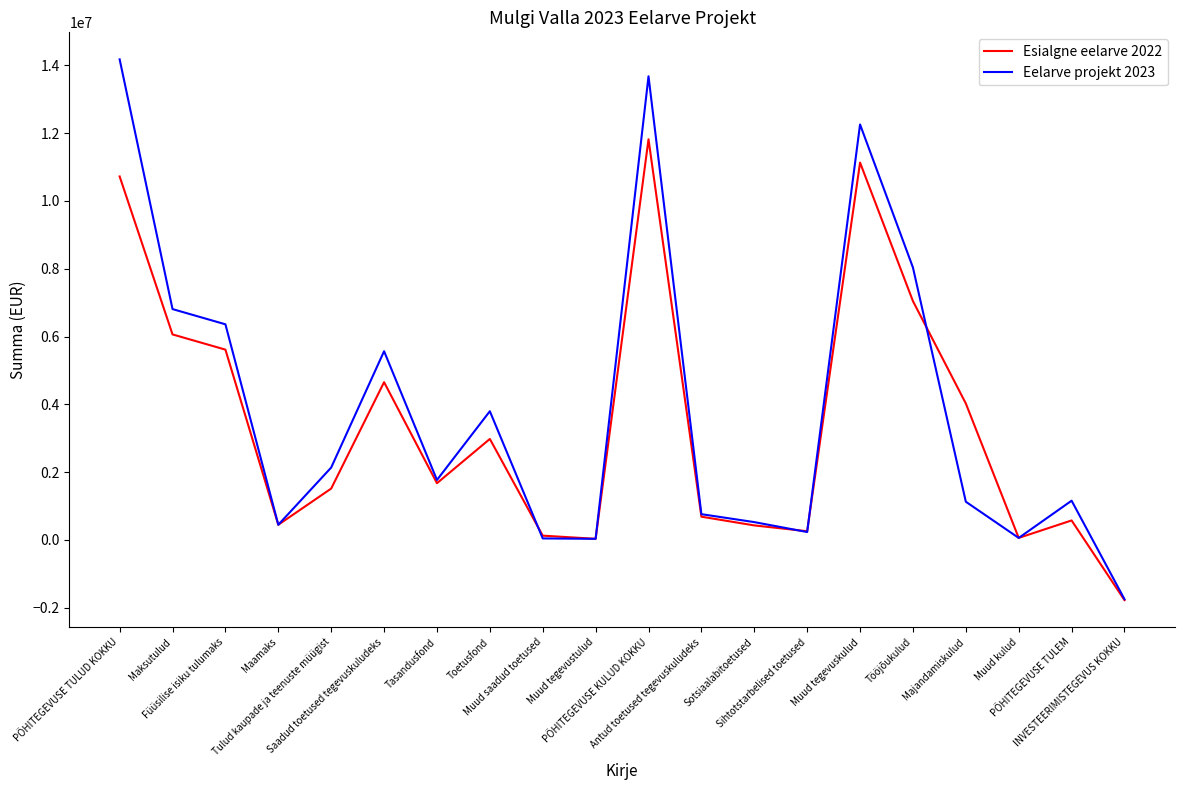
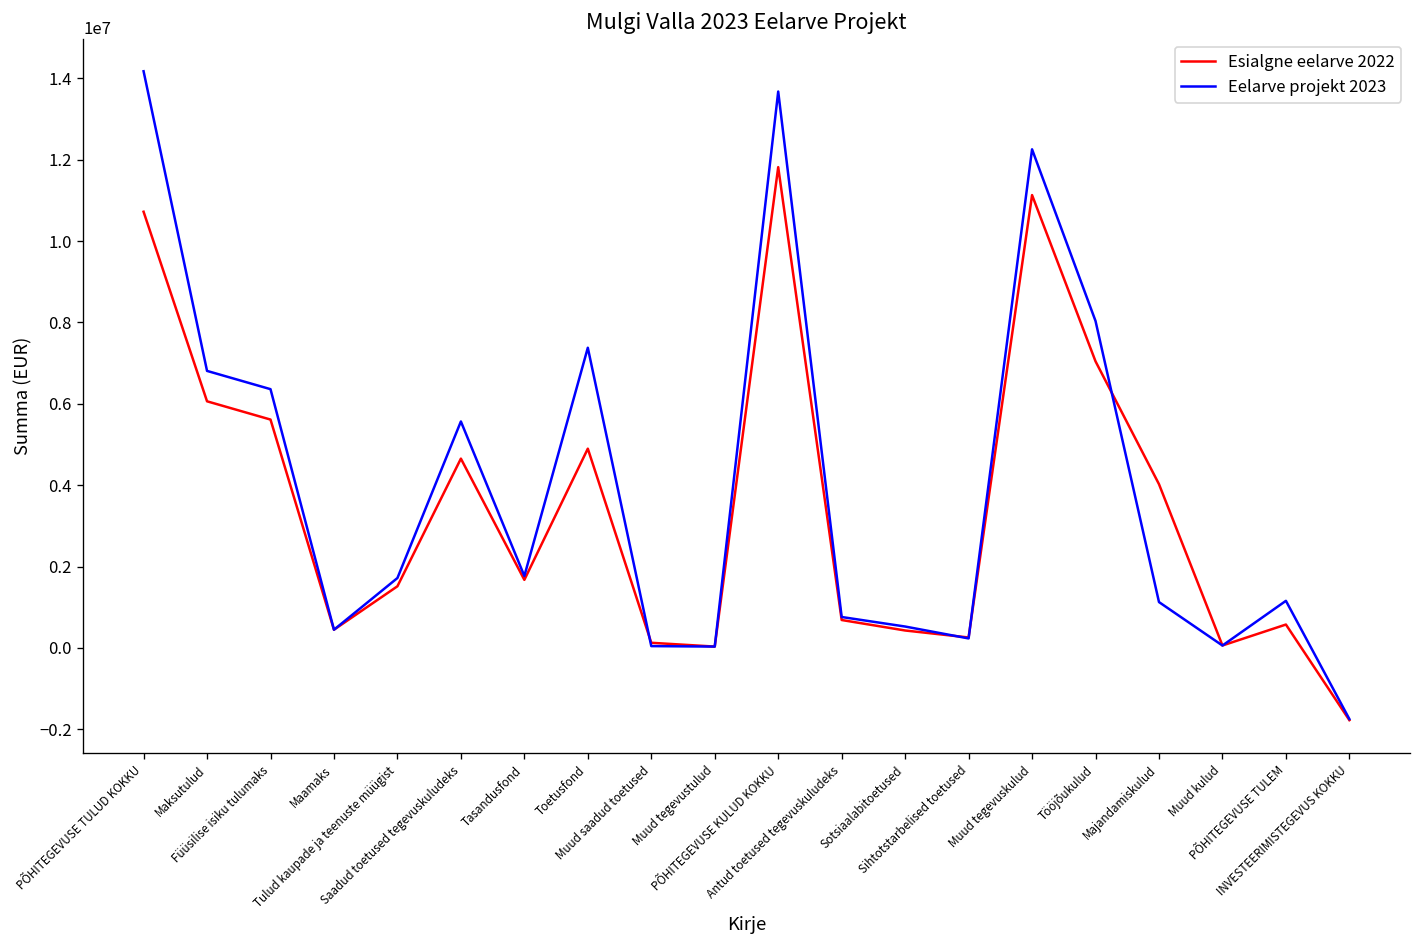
  {
    "Esialgne eelarve 2022": {
      "PÕHITEGEVUSE TULUD KOKKU": 10700000,
      "Maksutulud": 6100000,
      "Füüsilise isiku tulumaks": 5600000,
      "Tulud kaupade ja teenuste müügist": 1500000,
      "Saadud toetused tegevuskuludeks": 4700000,
      "Tasandusfond": 1700000,
-     "Toetusfond": 3000000,
+     "Toetusfond": 4900000,
      "Muud saadud toetused": 100000,
      "PÕHITEGEVUSE KULUD KOKKU": 11800000,
      "Sotsiaalabitoetused": 400000,
      "Muud tegevuskulud": 11100000,
      "Tööjõukulud": 7000000,
      "Majandamiskulud": 4000000,
      "PÕHITEGEVUSE TULEM": 600000
    },
    "Eelarve projekt 2023": {
      "PÕHITEGEVUSE TULUD KOKKU": 14200000,
      "Maksutulud": 6800000,
      "Füüsilise isiku tulumaks": 6400000,
-     "Tulud kaupade ja teenuste müügist": 2100000,
+     "Tulud kaupade ja teenuste müügist": 1700000,
      "Saadud toetused tegevuskuludeks": 5600000,
      "Tasandusfond": 1800000,
-     "Toetusfond": 3800000,
+     "Toetusfond": 7400000,
      "Muud saadud toetused": 0,
      "PÕHITEGEVUSE KULUD KOKKU": 13700000,
      "Sotsiaalabitoetused": 500000,
      "Muud tegevuskulud": 12300000,
      "Tööjõukulud": 8000000,
      "Majandamiskulud": 1100000,
      "PÕHITEGEVUSE TULEM": 1200000
    }
  }
